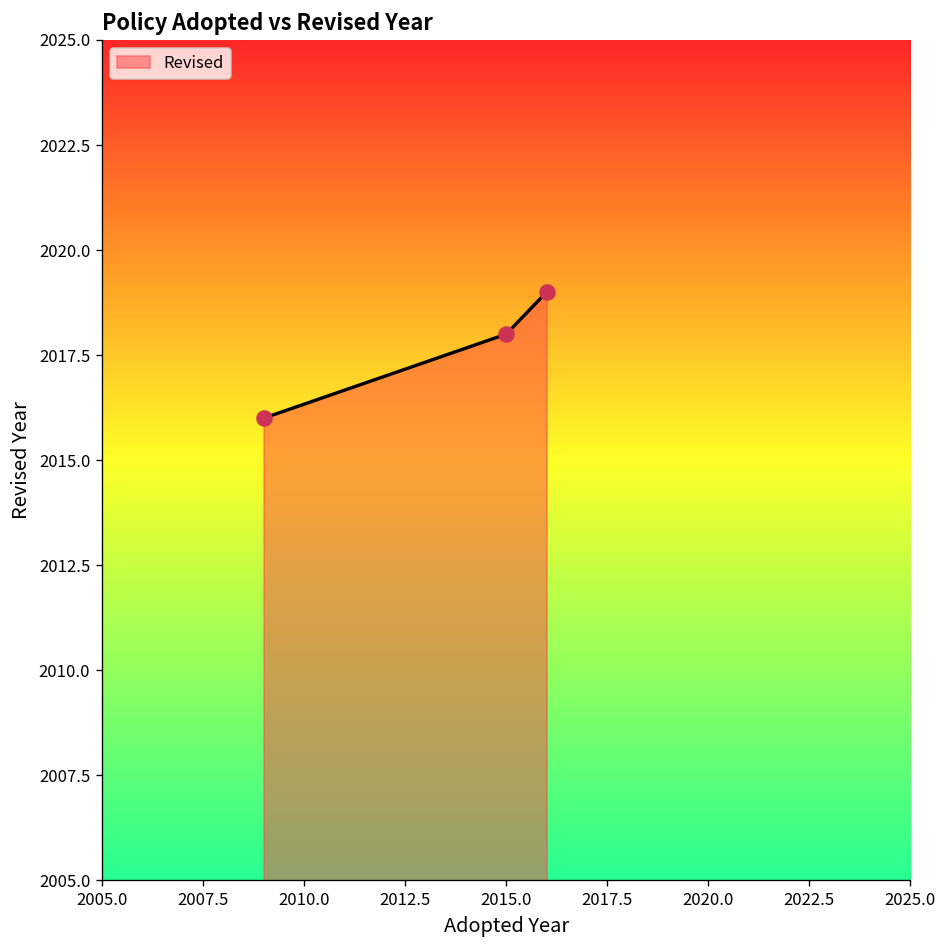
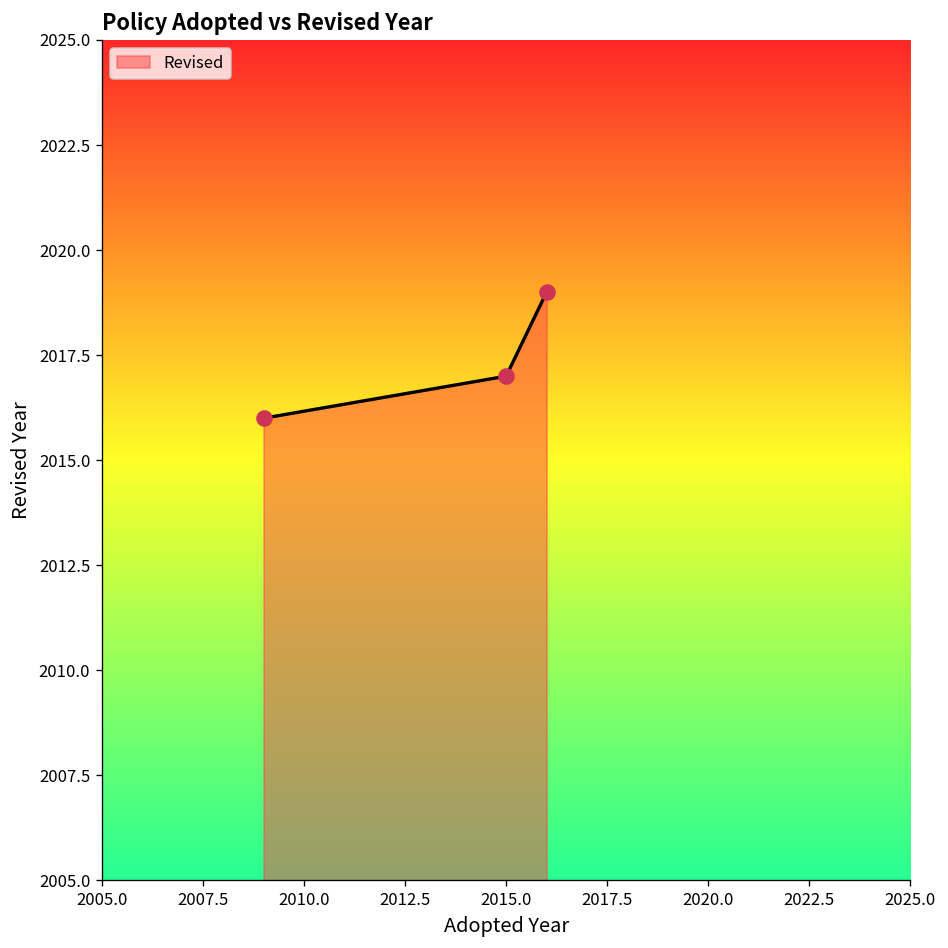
  {
-   "2015.0": 2018
+   "2015.0": 2017
  }
